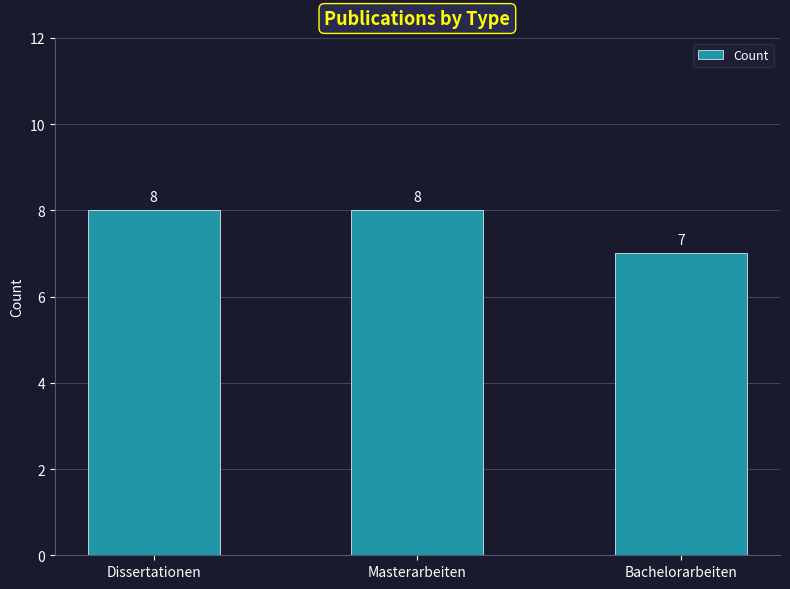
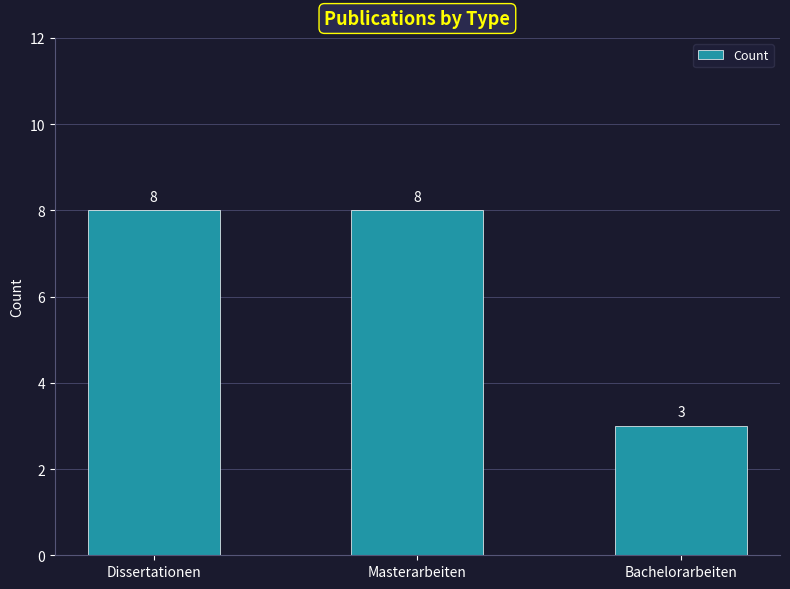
  {
    "Dissertationen": 8,
    "Masterarbeiten": 8,
-   "Bachelorarbeiten": 7
+   "Bachelorarbeiten": 3
  }
